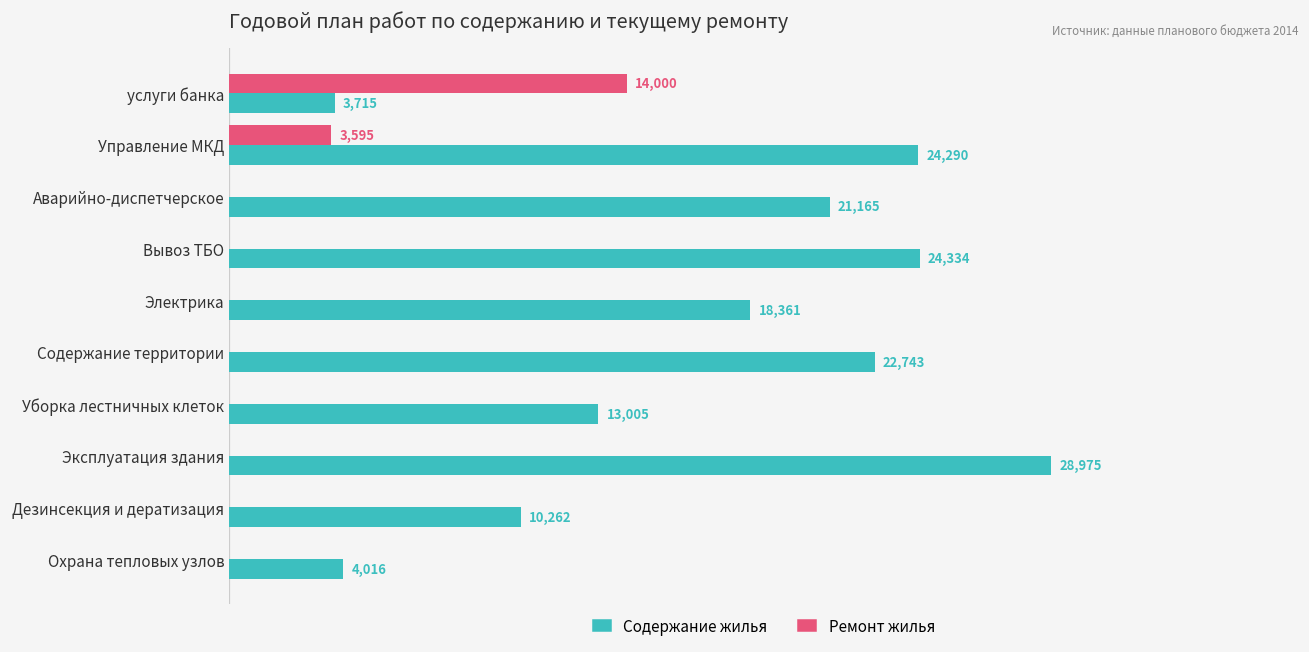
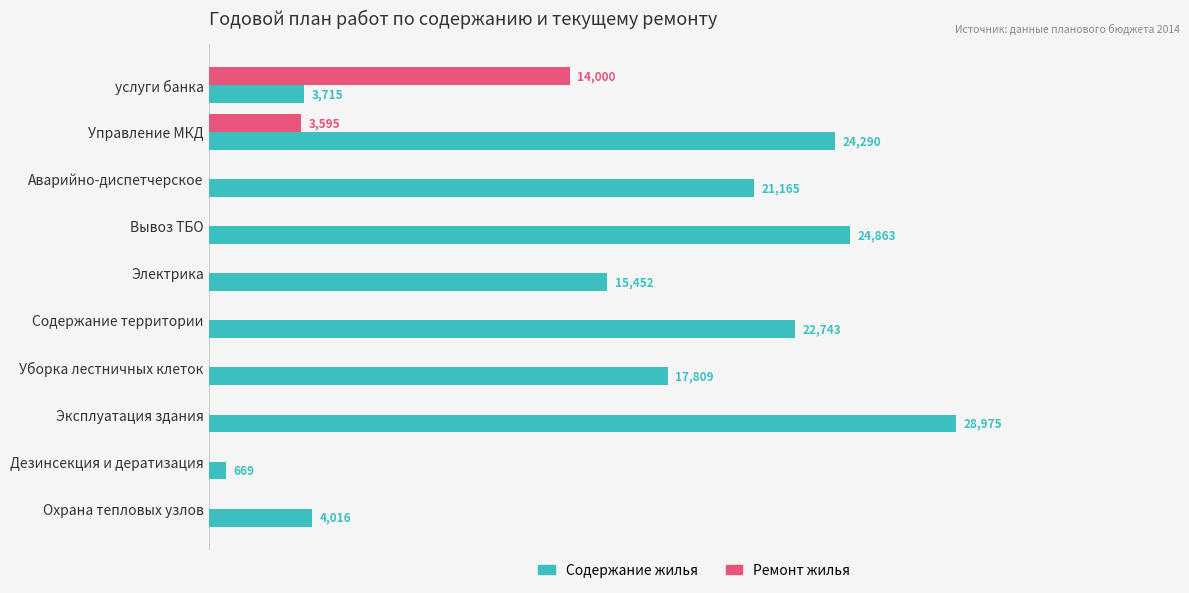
  {
    "Содержание жилья": {
      "услуги банка": "3,715",
      "Управление МКД": "24,290",
      "Аварийно-диспетчерское": "21,165",
-     "Вывоз ТБО": "24,334",
-     "Электрика": "18,361",
+     "Вывоз ТБО": "24,863",
+     "Электрика": "15,452",
      "Содержание территории": "22,743",
-     "Уборка лестничных клеток": "13,005",
+     "Уборка лестничных клеток": "17,809",
      "Эксплуатация здания": "28,975",
-     "Дезинсекция и дератизация": "10,262",
+     "Дезинсекция и дератизация": "669",
      "Охрана тепловых узлов": "4,016"
    },
    "Ремонт жилья": {
      "услуги банка": "14,000",
      "Управление МКД": "3,595"
    }
  }
